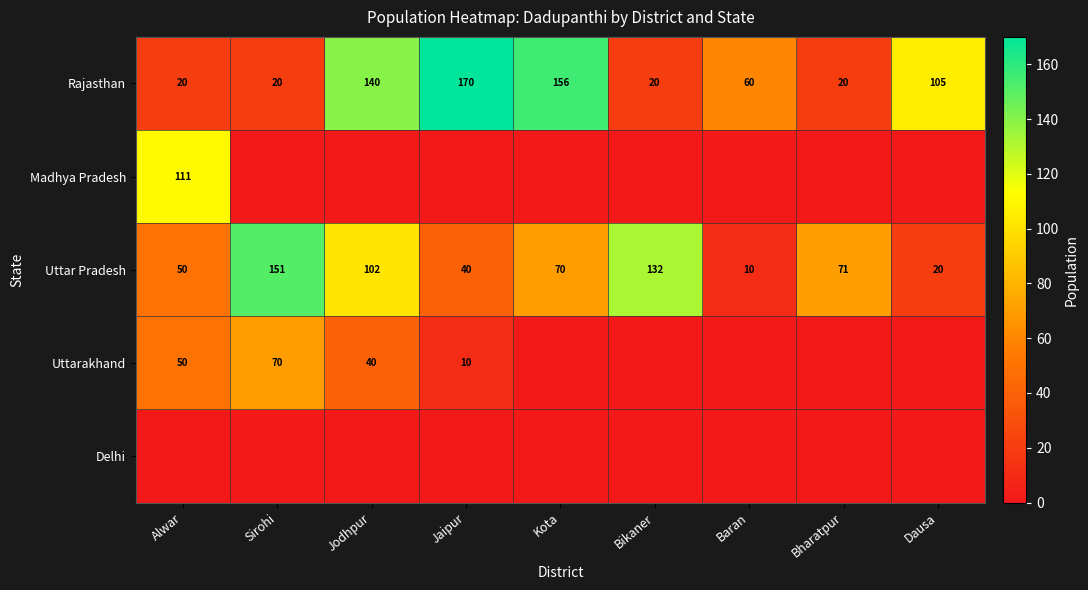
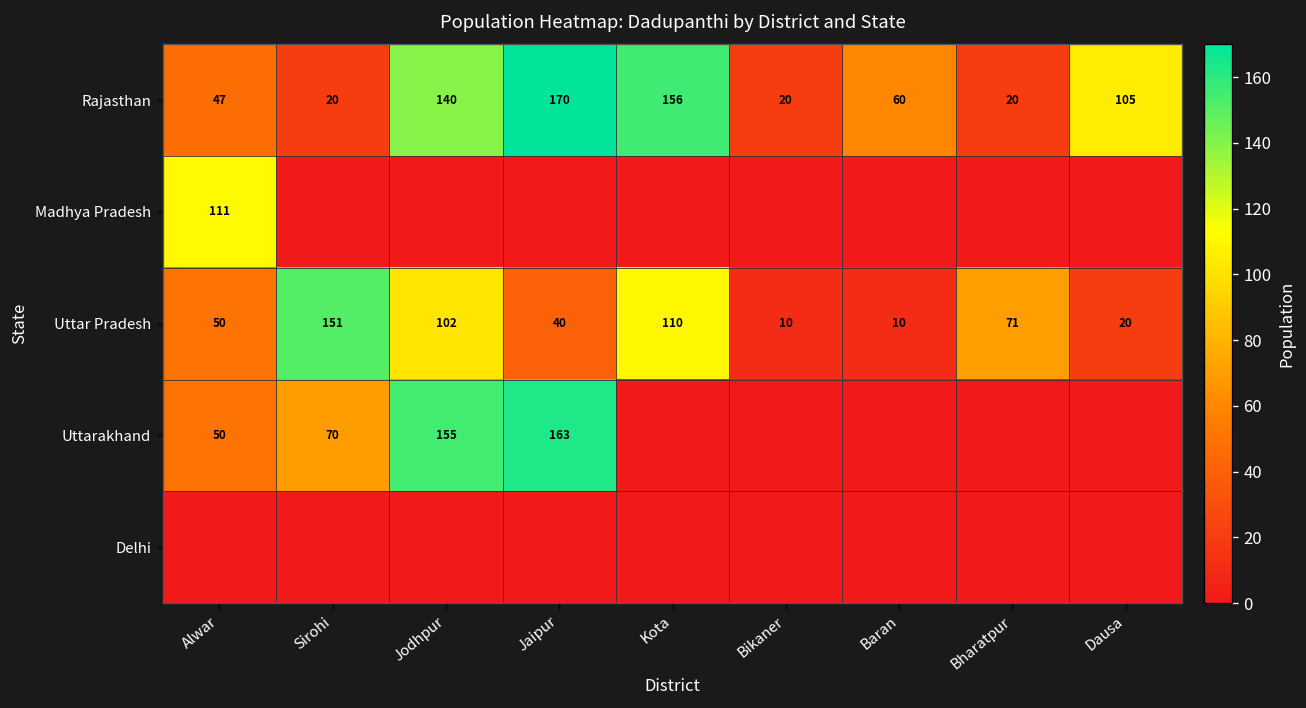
  {
    "Rajasthan": {
-     "Alwar": 20,
+     "Alwar": 47,
      "Sirohi": 20,
      "Jodhpur": 140,
      "Jaipur": 170,
      "Kota": 156,
      "Bikaner": 20,
      "Baran": 60,
      "Bharatpur": 20,
      "Dausa": 105
    },
    "Madhya Pradesh": {
      "Alwar": 111
    },
    "Uttar Pradesh": {
      "Alwar": 50,
      "Sirohi": 151,
      "Jodhpur": 102,
      "Jaipur": 40,
-     "Kota": 70,
-     "Bikaner": 132,
+     "Kota": 110,
+     "Bikaner": 10,
      "Baran": 10,
      "Bharatpur": 71,
      "Dausa": 20
    },
    "Uttarakhand": {
      "Alwar": 50,
      "Sirohi": 70,
-     "Jodhpur": 40,
-     "Jaipur": 10
+     "Jodhpur": 155,
+     "Jaipur": 163
    }
  }
